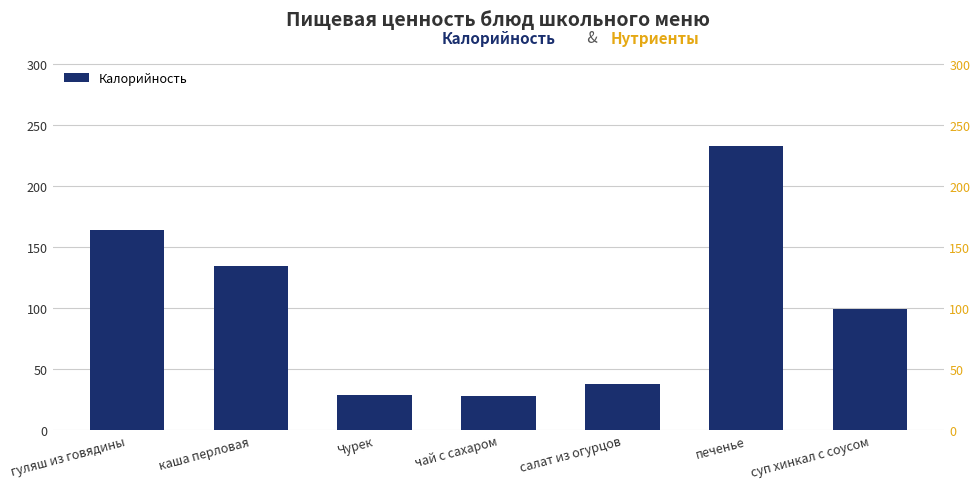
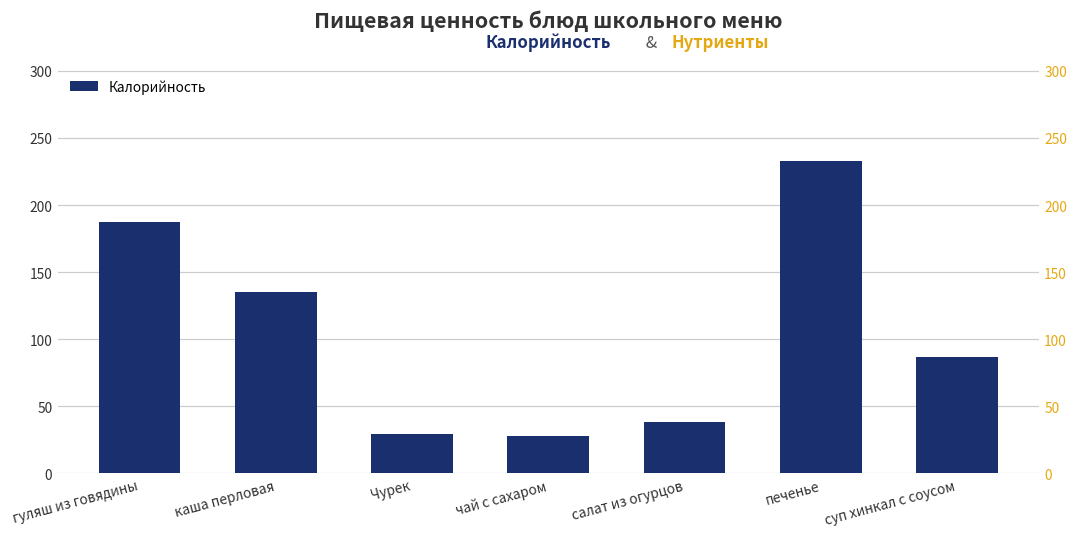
  {
-   "гуляш из говядины": 164,
+   "гуляш из говядины": 187,
    "каша перловая": 135,
    "Чурек": 29,
    "чай с сахаром": 28,
    "салат из огурцов": 38,
    "печенье": 233,
-   "суп хинкал с соусом": 99
+   "суп хинкал с соусом": 87
  }
